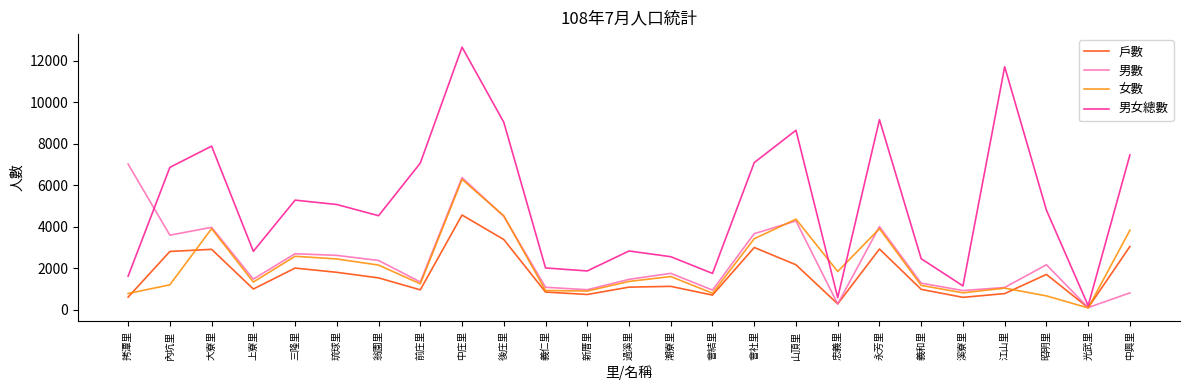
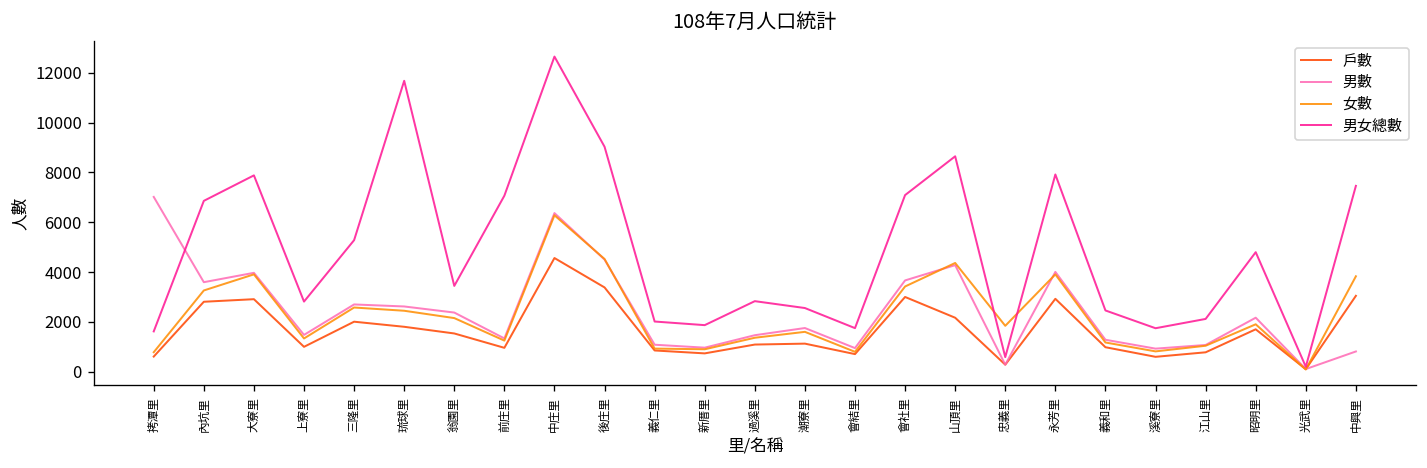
  {
    "戶數": {
      "拷潭里": 600,
      "內坑里": 2800,
      "大寮里": 2900,
      "上寮里": 1000,
      "三隆里": 2000,
      "琉球里": 1800,
      "翁園里": 1500,
      "前庄里": 1000,
      "中庄里": 4600,
      "後庄里": 3400,
      "新厝里": 700,
      "過溪里": 1100,
      "潮寮里": 1100,
      "會社里": 3000,
      "山頂里": 2200,
      "永芳里": 2900,
      "義和里": 1000,
      "溪寮里": 600,
      "江山里": 800,
      "昭明里": 1700,
      "中興里": 3000
    },
    "男數": {
      "拷潭里": 7000,
      "內坑里": 3600,
      "上寮里": 1500,
      "三隆里": 2700,
      "琉球里": 2600,
      "翁園里": 2400,
      "義仁里": 1100,
      "潮寮里": 1800,
      "會結里": 1000,
      "會社里": 3700,
      "昭明里": 2200,
      "中興里": 800
    },
    "女數": {
      "拷潭里": 800,
-     "內坑里": 1200,
+     "內坑里": 3300,
      "上寮里": 1300,
      "三隆里": 2600,
      "琉球里": 2400,
      "翁園里": 2200,
      "潮寮里": 1600,
      "會社里": 3400,
      "忠義里": 1800,
-     "昭明里": 700,
+     "昭明里": 1900,
      "中興里": 3800
    },
    "男女總數": {
      "拷潭里": 1600,
      "內坑里": 6900,
      "大寮里": 7900,
      "上寮里": 2800,
      "三隆里": 5300,
-     "琉球里": 5100,
-     "翁園里": 4500,
+     "琉球里": 11700,
+     "翁園里": 3400,
      "前庄里": 7100,
      "中庄里": 12600,
      "後庄里": 9000,
      "義仁里": 2000,
      "新厝里": 1900,
      "過溪里": 2800,
      "潮寮里": 2600,
      "會結里": 1800,
      "會社里": 7100,
      "山頂里": 8600,
      "忠義里": 600,
-     "永芳里": 9200,
+     "永芳里": 7900,
      "義和里": 2500,
-     "溪寮里": 1200,
-     "江山里": 11700,
+     "溪寮里": 1700,
+     "江山里": 2100,
      "昭明里": 4800,
      "中興里": 7500
    }
  }
